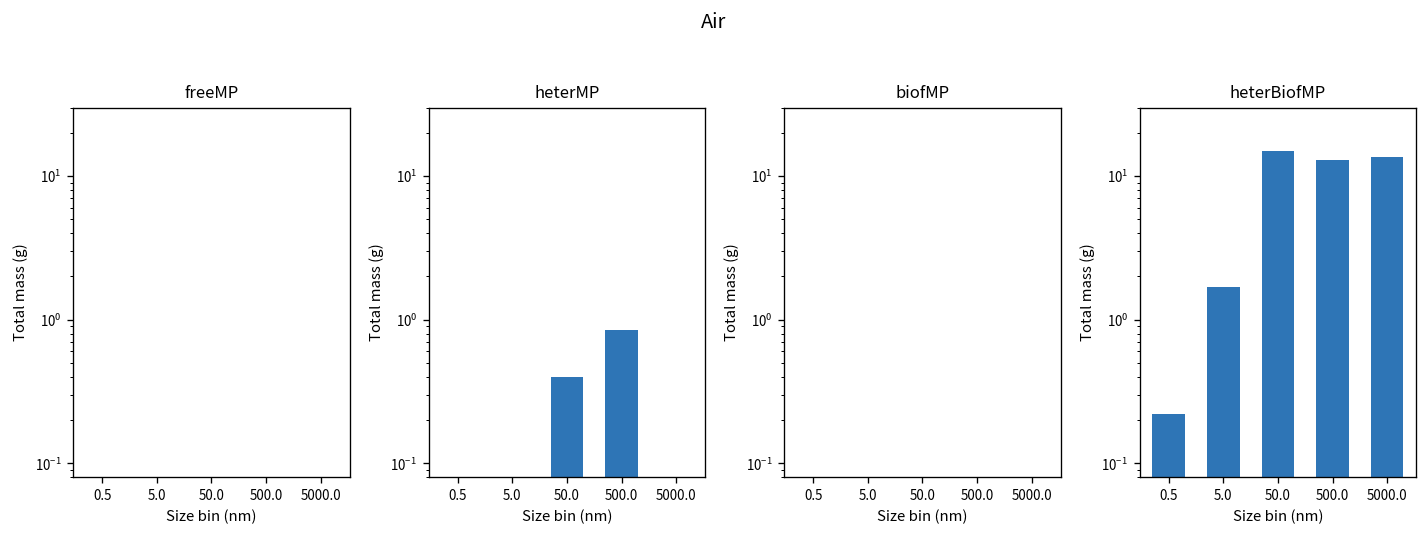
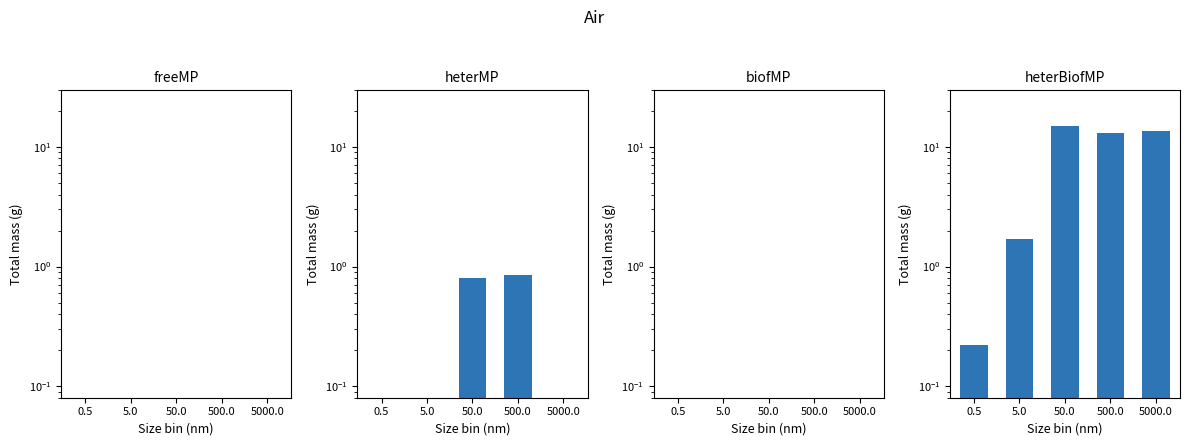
  {
    "heterMP": {
-     "50.0": 0.4,
+     "50.0": 0.8,
      "500.0": 0.9
    },
    "heterBiofMP": {
      "0.5": 0.22,
      "5.0": 1.7,
      "50.0": 15,
      "500.0": 13,
      "5000.0": 14
    }
  }
